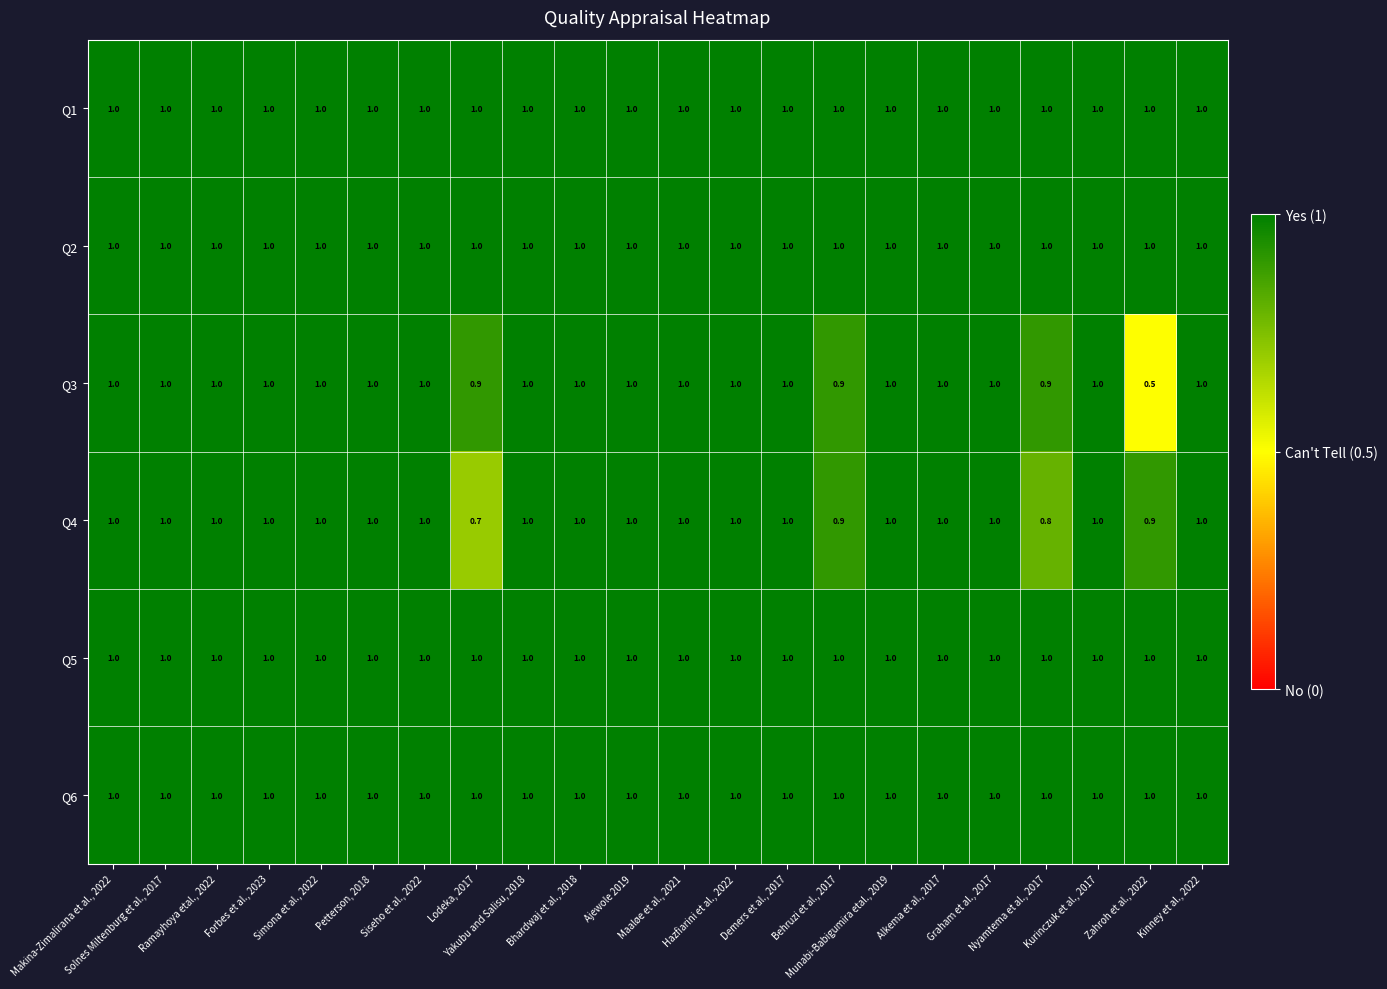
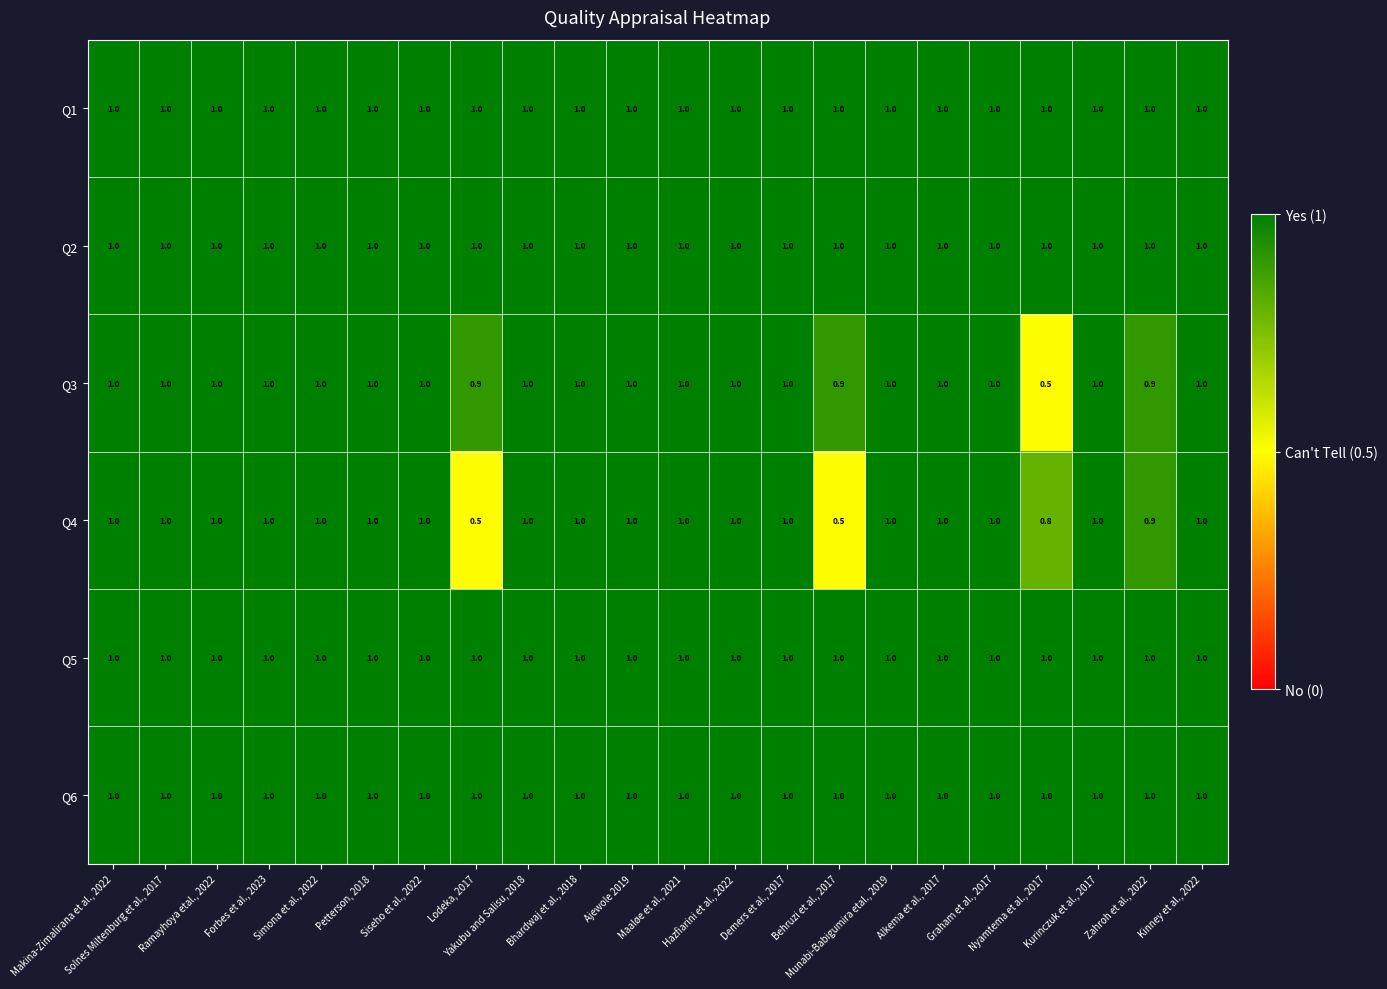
  {
    "Q1": {
      "Makina-Zimalirana et al., 2022": 1.0,
      "Solnes Miltenburg et al., 2017": 1.0,
      "Ramayhoya etal., 2022": 1.0,
      "Forbes et al., 2023": 1.0,
      "Simona et al., 2022": 1.0,
      "Petterson, 2018": 1.0,
      "Siseho et al., 2022": 1.0,
      "Lodeka, 2017": 1.0,
      "Yakubu and Salisu, 2018": 1.0,
      "Bhardwaj et al., 2018": 1.0,
      "Ajewole 2019": 1.0,
      "Maaløe et al., 2021": 1.0,
      "Hazfiarini et al., 2022": 1.0,
      "Demers et al., 2017": 1.0,
      "Behruzi et al., 2017": 1.0,
      "Munabi-Babigumira etal., 2019": 1.0,
      "Alkema et al., 2017": 1.0,
      "Graham et al., 2017": 1.0,
      "Nyamtema et al., 2017": 1.0,
      "Kurinczuk et al., 2017": 1.0,
      "Zahroh et al., 2022": 1.0,
      "Kinney et al., 2022": 1.0
    },
    "Q2": {
      "Makina-Zimalirana et al., 2022": 1.0,
      "Solnes Miltenburg et al., 2017": 1.0,
      "Ramayhoya etal., 2022": 1.0,
      "Forbes et al., 2023": 1.0,
      "Simona et al., 2022": 1.0,
      "Petterson, 2018": 1.0,
      "Siseho et al., 2022": 1.0,
      "Lodeka, 2017": 1.0,
      "Yakubu and Salisu, 2018": 1.0,
      "Bhardwaj et al., 2018": 1.0,
      "Ajewole 2019": 1.0,
      "Maaløe et al., 2021": 1.0,
      "Hazfiarini et al., 2022": 1.0,
      "Demers et al., 2017": 1.0,
      "Behruzi et al., 2017": 1.0,
      "Munabi-Babigumira etal., 2019": 1.0,
      "Alkema et al., 2017": 1.0,
      "Graham et al., 2017": 1.0,
      "Nyamtema et al., 2017": 1.0,
      "Kurinczuk et al., 2017": 1.0,
      "Zahroh et al., 2022": 1.0,
      "Kinney et al., 2022": 1.0
    },
    "Q3": {
      "Makina-Zimalirana et al., 2022": 1.0,
      "Solnes Miltenburg et al., 2017": 1.0,
      "Ramayhoya etal., 2022": 1.0,
      "Forbes et al., 2023": 1.0,
      "Simona et al., 2022": 1.0,
      "Petterson, 2018": 1.0,
      "Siseho et al., 2022": 1.0,
      "Lodeka, 2017": 0.9,
      "Yakubu and Salisu, 2018": 1.0,
      "Bhardwaj et al., 2018": 1.0,
      "Ajewole 2019": 1.0,
      "Maaløe et al., 2021": 1.0,
      "Hazfiarini et al., 2022": 1.0,
      "Demers et al., 2017": 1.0,
      "Behruzi et al., 2017": 0.9,
      "Munabi-Babigumira etal., 2019": 1.0,
      "Alkema et al., 2017": 1.0,
      "Graham et al., 2017": 1.0,
-     "Nyamtema et al., 2017": 0.9,
+     "Nyamtema et al., 2017": 0.5,
      "Kurinczuk et al., 2017": 1.0,
-     "Zahroh et al., 2022": 0.5,
+     "Zahroh et al., 2022": 0.9,
      "Kinney et al., 2022": 1.0
    },
    "Q4": {
      "Makina-Zimalirana et al., 2022": 1.0,
      "Solnes Miltenburg et al., 2017": 1.0,
      "Ramayhoya etal., 2022": 1.0,
      "Forbes et al., 2023": 1.0,
      "Simona et al., 2022": 1.0,
      "Petterson, 2018": 1.0,
      "Siseho et al., 2022": 1.0,
-     "Lodeka, 2017": 0.7,
+     "Lodeka, 2017": 0.5,
      "Yakubu and Salisu, 2018": 1.0,
      "Bhardwaj et al., 2018": 1.0,
      "Ajewole 2019": 1.0,
      "Maaløe et al., 2021": 1.0,
      "Hazfiarini et al., 2022": 1.0,
      "Demers et al., 2017": 1.0,
-     "Behruzi et al., 2017": 0.9,
+     "Behruzi et al., 2017": 0.5,
      "Munabi-Babigumira etal., 2019": 1.0,
      "Alkema et al., 2017": 1.0,
      "Graham et al., 2017": 1.0,
      "Nyamtema et al., 2017": 0.8,
      "Kurinczuk et al., 2017": 1.0,
      "Zahroh et al., 2022": 0.9,
      "Kinney et al., 2022": 1.0
    },
    "Q5": {
      "Makina-Zimalirana et al., 2022": 1.0,
      "Solnes Miltenburg et al., 2017": 1.0,
      "Ramayhoya etal., 2022": 1.0,
      "Forbes et al., 2023": 1.0,
      "Simona et al., 2022": 1.0,
      "Petterson, 2018": 1.0,
      "Siseho et al., 2022": 1.0,
      "Lodeka, 2017": 1.0,
      "Yakubu and Salisu, 2018": 1.0,
      "Bhardwaj et al., 2018": 1.0,
      "Ajewole 2019": 1.0,
      "Maaløe et al., 2021": 1.0,
      "Hazfiarini et al., 2022": 1.0,
      "Demers et al., 2017": 1.0,
      "Behruzi et al., 2017": 1.0,
      "Munabi-Babigumira etal., 2019": 1.0,
      "Alkema et al., 2017": 1.0,
      "Graham et al., 2017": 1.0,
      "Nyamtema et al., 2017": 1.0,
      "Kurinczuk et al., 2017": 1.0,
      "Zahroh et al., 2022": 1.0,
      "Kinney et al., 2022": 1.0
    },
    "Q6": {
      "Makina-Zimalirana et al., 2022": 1.0,
      "Solnes Miltenburg et al., 2017": 1.0,
      "Ramayhoya etal., 2022": 1.0,
      "Forbes et al., 2023": 1.0,
      "Simona et al., 2022": 1.0,
      "Petterson, 2018": 1.0,
      "Siseho et al., 2022": 1.0,
      "Lodeka, 2017": 1.0,
      "Yakubu and Salisu, 2018": 1.0,
      "Bhardwaj et al., 2018": 1.0,
      "Ajewole 2019": 1.0,
      "Maaløe et al., 2021": 1.0,
      "Hazfiarini et al., 2022": 1.0,
      "Demers et al., 2017": 1.0,
      "Behruzi et al., 2017": 1.0,
      "Munabi-Babigumira etal., 2019": 1.0,
      "Alkema et al., 2017": 1.0,
      "Graham et al., 2017": 1.0,
      "Nyamtema et al., 2017": 1.0,
      "Kurinczuk et al., 2017": 1.0,
      "Zahroh et al., 2022": 1.0,
      "Kinney et al., 2022": 1.0
    }
  }
